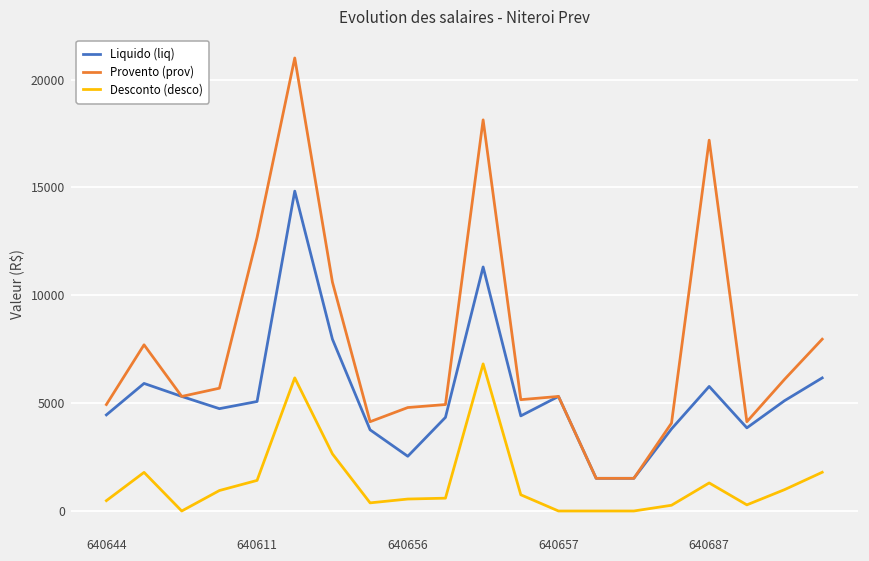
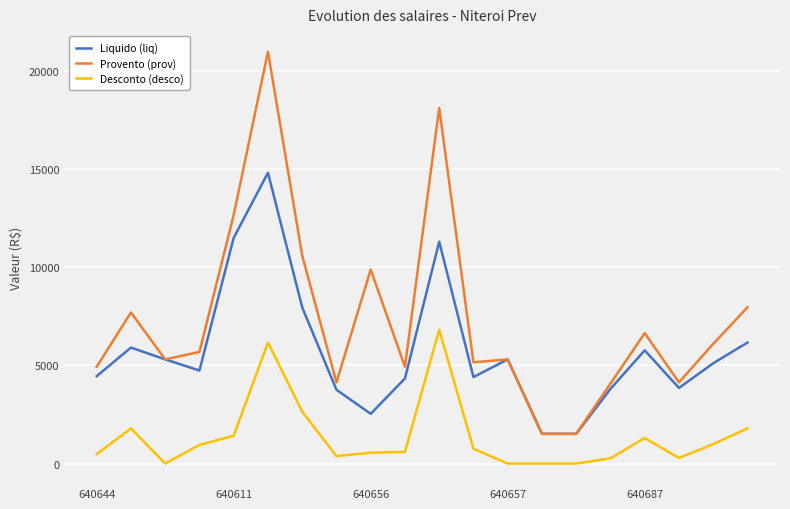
  {
    "Liquido (liq)": {
      "640644": 4500,
-     "640611": 5100,
+     "640611": 11500,
      "640656": 2500,
      "640687": 5800
    },
    "Provento (prov)": {
      "640644": 4900,
      "640611": 12700,
-     "640656": 4800,
-     "640687": 17200
+     "640656": 9900,
+     "640687": 6700
    },
    "Desconto (desco)": {
      "640644": 500,
      "640611": 1400,
      "640656": 600,
      "640657": 0,
      "640687": 1300
    }
  }
